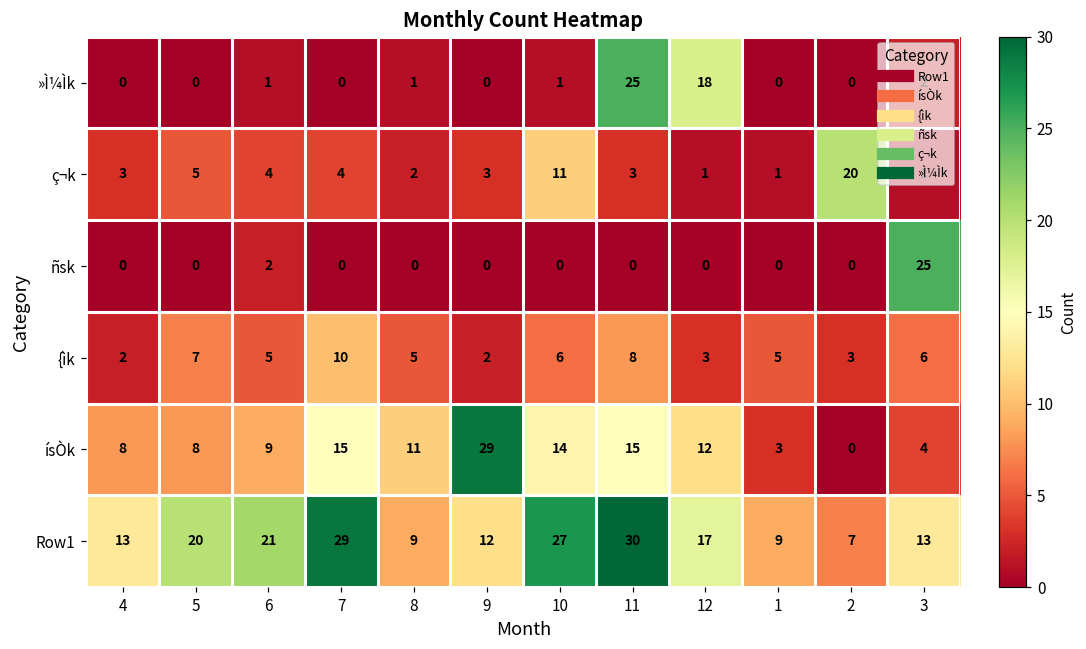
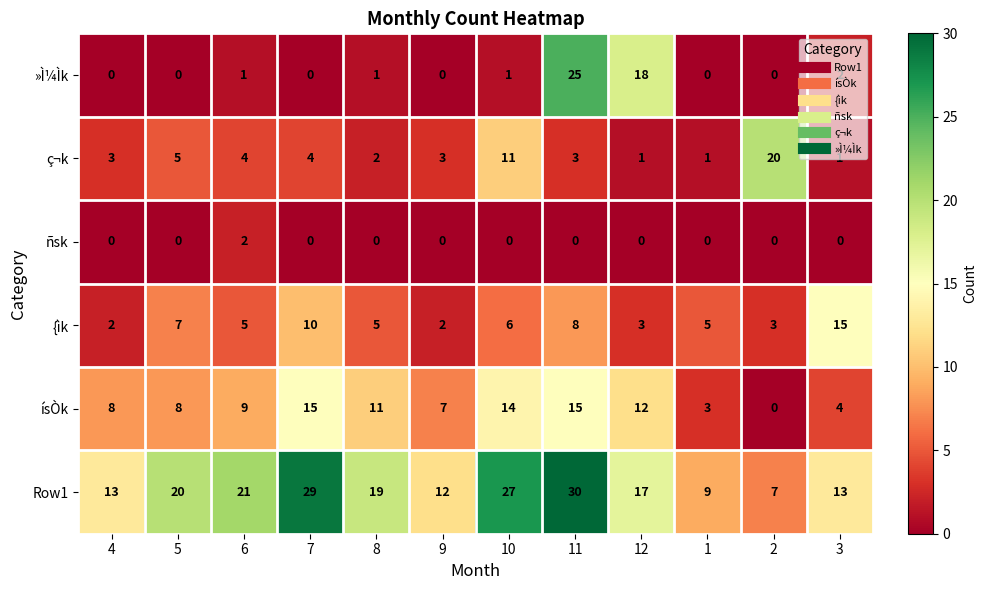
  {
    "»Ì¼Ìk": {
      "4": 0,
      "5": 0,
      "6": 1,
      "7": 0,
      "8": 1,
      "9": 0,
      "10": 1,
      "11": 25,
      "12": 18,
      "1": 0,
      "2": 0
    },
    "ç¬k": {
      "4": 3,
      "5": 5,
      "6": 4,
      "7": 4,
      "8": 2,
      "9": 3,
      "10": 11,
      "11": 3,
      "12": 1,
      "1": 1,
      "2": 20
    },
    "ñsk": {
      "4": 0,
      "5": 0,
      "6": 2,
      "7": 0,
      "8": 0,
      "9": 0,
      "10": 0,
      "11": 0,
      "12": 0,
      "1": 0,
      "2": 0,
-     "3": 25
+     "3": 0
    },
    "{ìk": {
      "4": 2,
      "5": 7,
      "6": 5,
      "7": 10,
      "8": 5,
      "9": 2,
      "10": 6,
      "11": 8,
      "12": 3,
      "1": 5,
      "2": 3,
-     "3": 6
+     "3": 15
    },
    "ísÒk": {
      "4": 8,
      "5": 8,
      "6": 9,
      "7": 15,
      "8": 11,
-     "9": 29,
+     "9": 7,
      "10": 14,
      "11": 15,
      "12": 12,
      "1": 3,
      "2": 0,
      "3": 4
    },
    "Row1": {
      "4": 13,
      "5": 20,
      "6": 21,
      "7": 29,
-     "8": 9,
+     "8": 19,
      "9": 12,
      "10": 27,
      "11": 30,
      "12": 17,
      "1": 9,
      "2": 7,
      "3": 13
    }
  }
